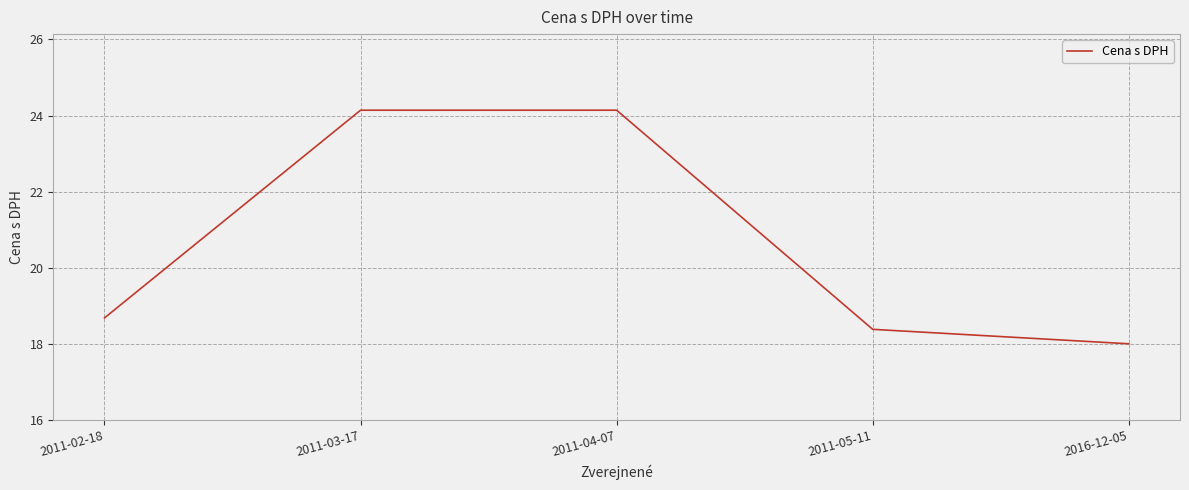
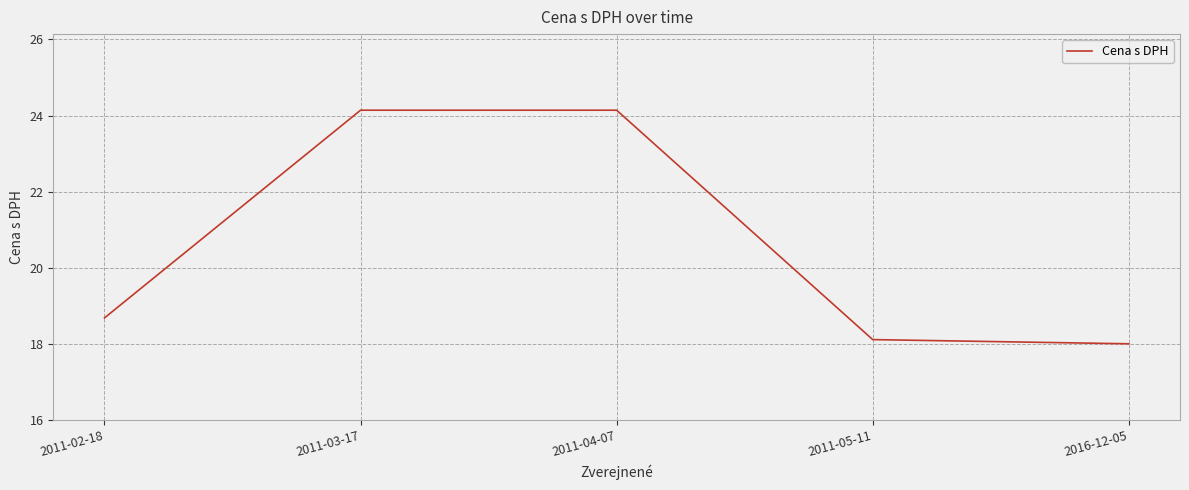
  {
    "2011-02-18": 18.7,
    "2011-03-17": 24.1,
    "2011-04-07": 24.1,
-   "2011-05-11": 18.4,
+   "2011-05-11": 18.1,
    "2016-12-05": 18.0
  }
